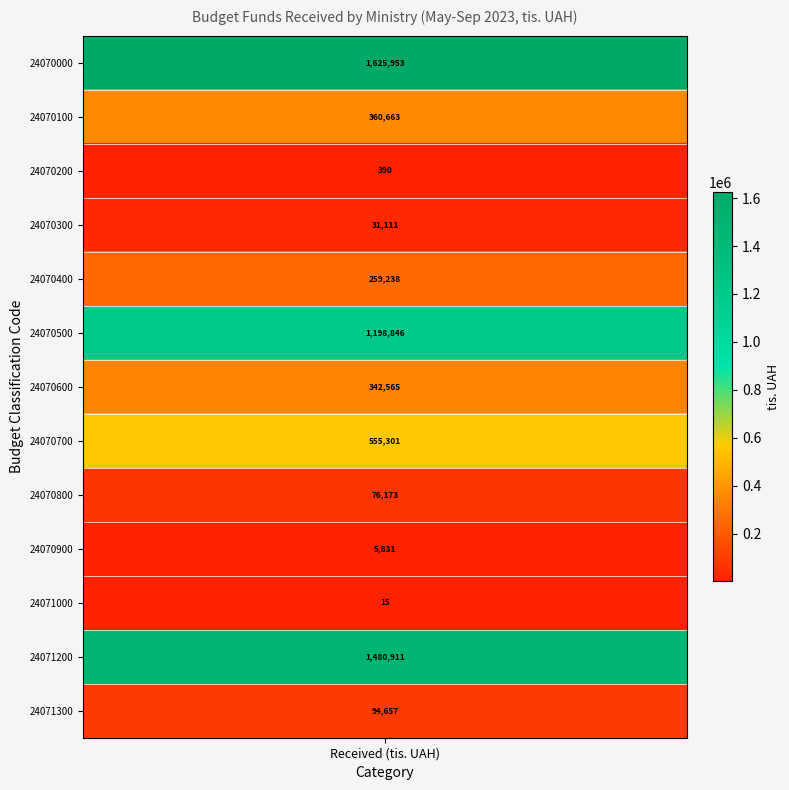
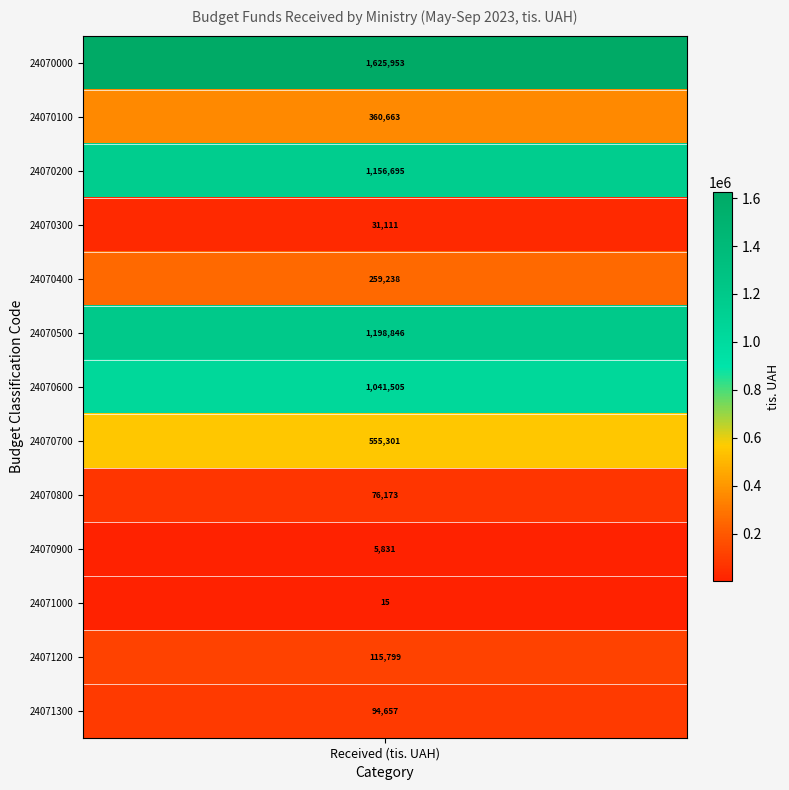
  {
    "24070000": {
      "Received (tis. UAH)": "1,625,953"
    },
    "24070100": {
      "Received (tis. UAH)": "360,663"
    },
    "24070200": {
-     "Received (tis. UAH)": "390"
+     "Received (tis. UAH)": "1,156,695"
    },
    "24070300": {
      "Received (tis. UAH)": "31,111"
    },
    "24070400": {
      "Received (tis. UAH)": "259,238"
    },
    "24070500": {
      "Received (tis. UAH)": "1,198,846"
    },
    "24070600": {
-     "Received (tis. UAH)": "342,565"
+     "Received (tis. UAH)": "1,041,505"
    },
    "24070700": {
      "Received (tis. UAH)": "555,301"
    },
    "24070800": {
      "Received (tis. UAH)": "76,173"
    },
    "24070900": {
      "Received (tis. UAH)": "5,831"
    },
    "24071000": {
      "Received (tis. UAH)": "15"
    },
    "24071200": {
-     "Received (tis. UAH)": "1,480,911"
+     "Received (tis. UAH)": "115,799"
    },
    "24071300": {
      "Received (tis. UAH)": "94,657"
    }
  }
